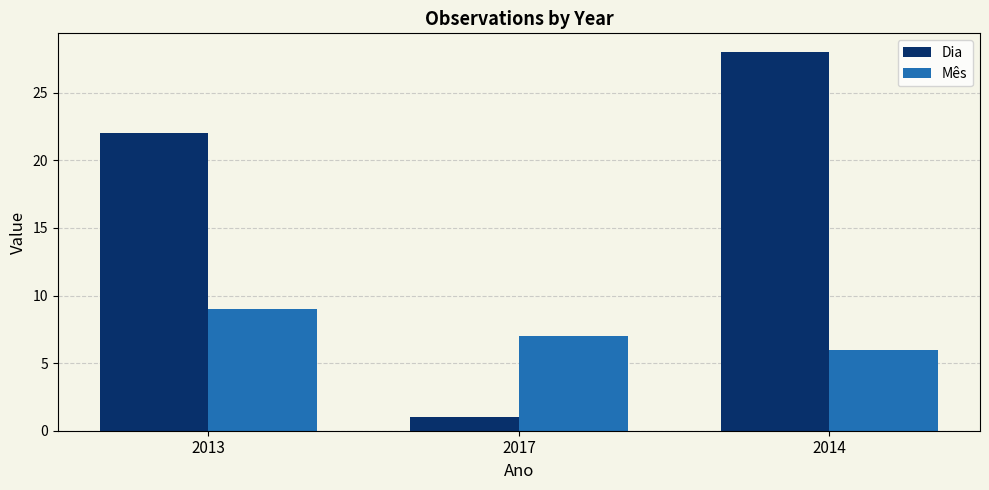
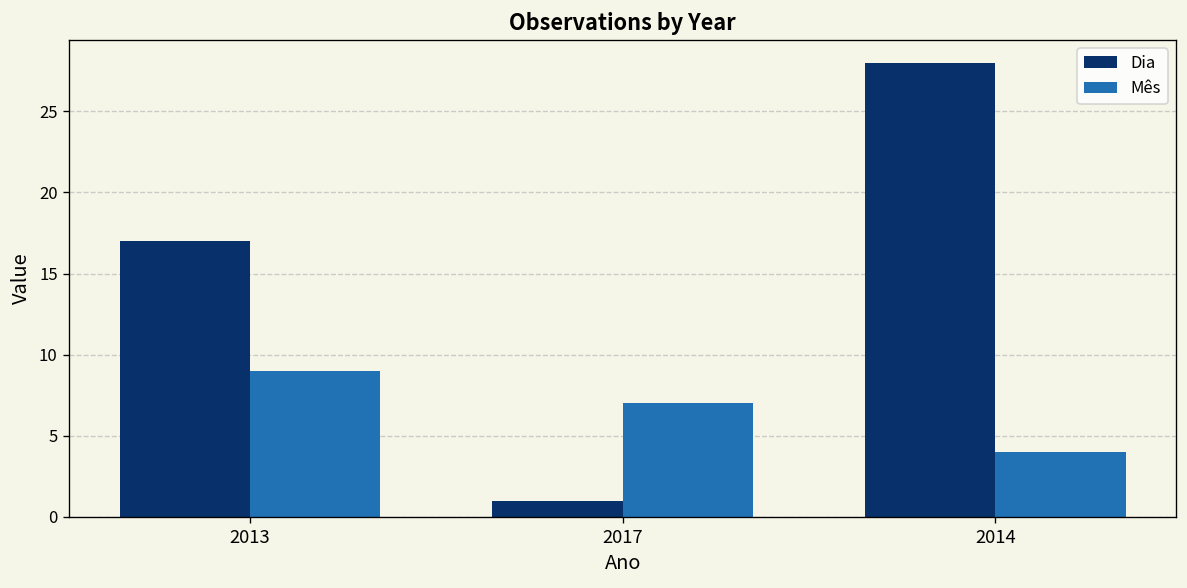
  {
    "Dia": {
-     "2013": 22,
+     "2013": 17,
      "2017": 1,
      "2014": 28
    },
    "Mês": {
      "2013": 9,
      "2017": 7,
-     "2014": 6
+     "2014": 4
    }
  }
